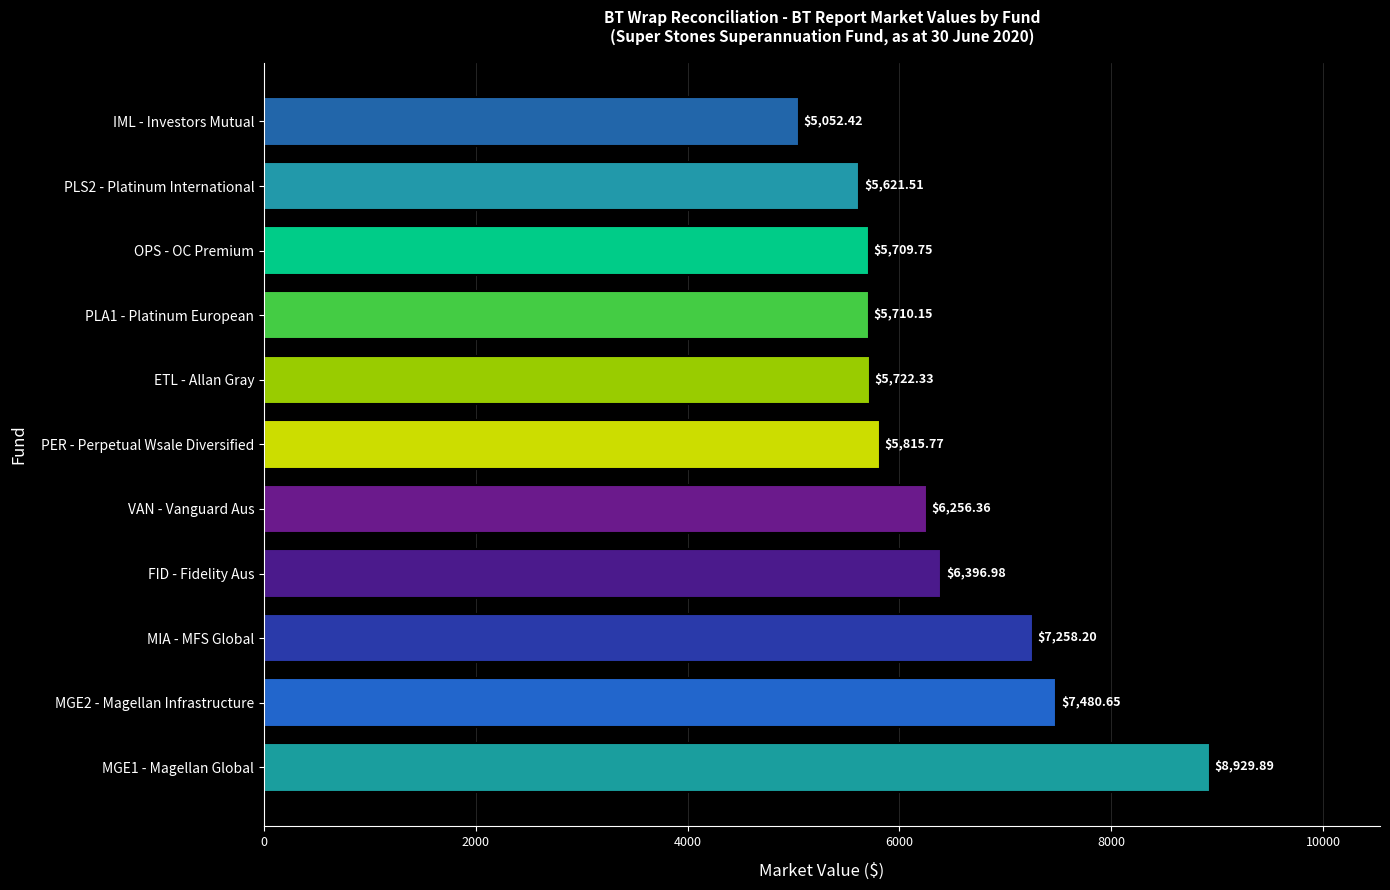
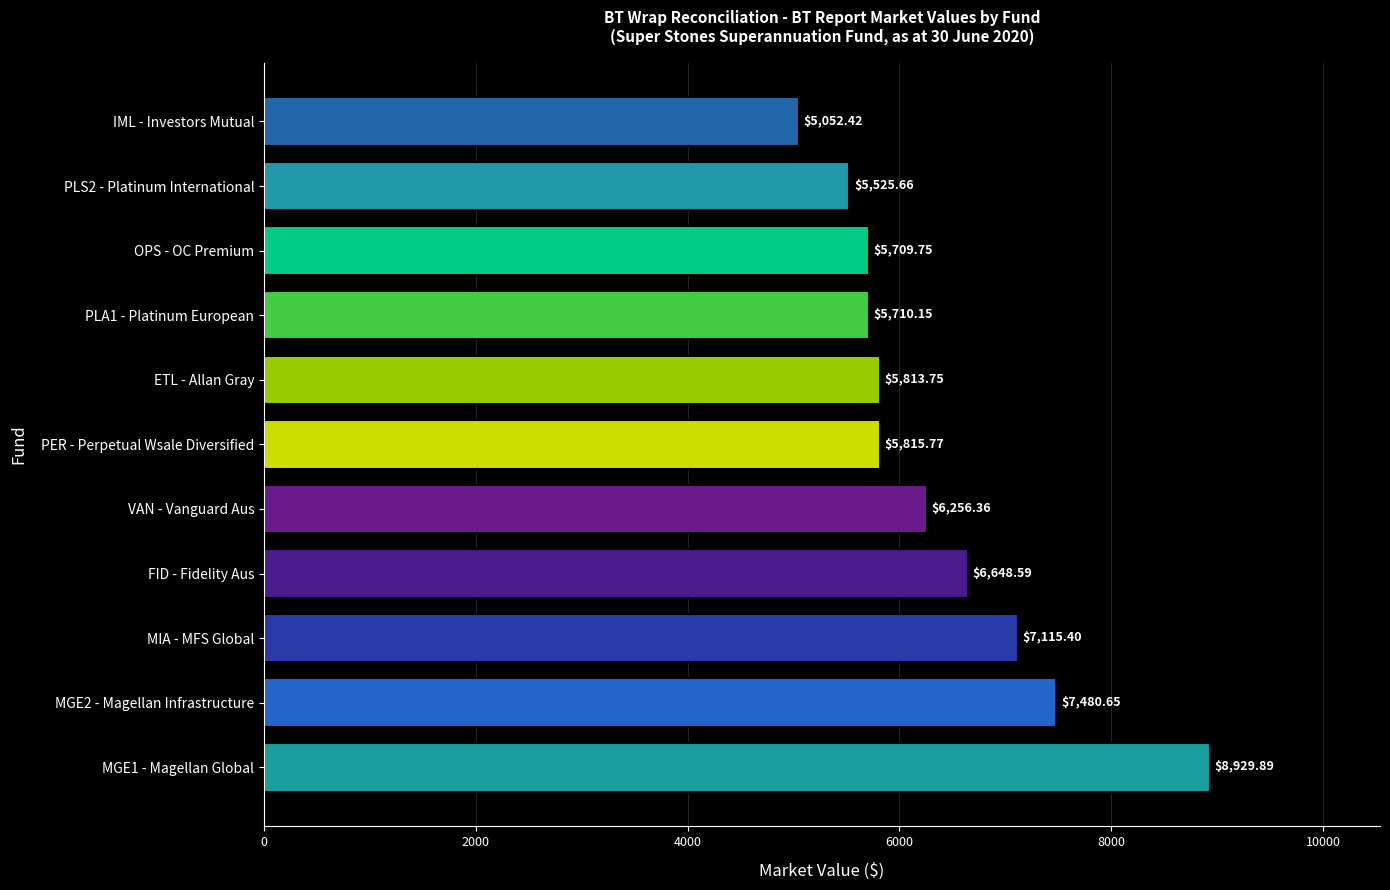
  {
    "IML - Investors Mutual": "$5,052.42",
-   "PLS2 - Platinum International": "$5,621.51",
+   "PLS2 - Platinum International": "$5,525.66",
    "OPS - OC Premium": "$5,709.75",
    "PLA1 - Platinum European": "$5,710.15",
-   "ETL - Allan Gray": "$5,722.33",
+   "ETL - Allan Gray": "$5,813.75",
    "PER - Perpetual Wsale Diversified": "$5,815.77",
    "VAN - Vanguard Aus": "$6,256.36",
-   "FID - Fidelity Aus": "$6,396.98",
-   "MIA - MFS Global": "$7,258.20",
+   "FID - Fidelity Aus": "$6,648.59",
+   "MIA - MFS Global": "$7,115.40",
    "MGE2 - Magellan Infrastructure": "$7,480.65",
    "MGE1 - Magellan Global": "$8,929.89"
  }
